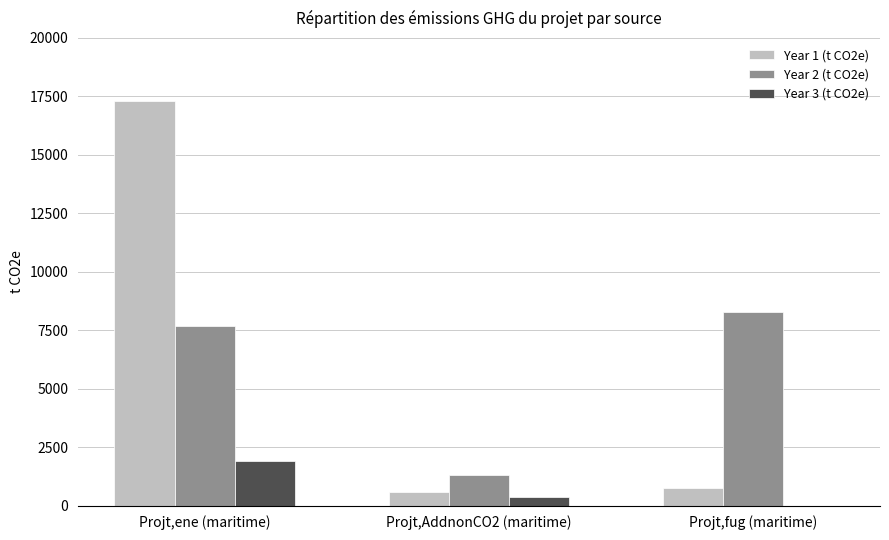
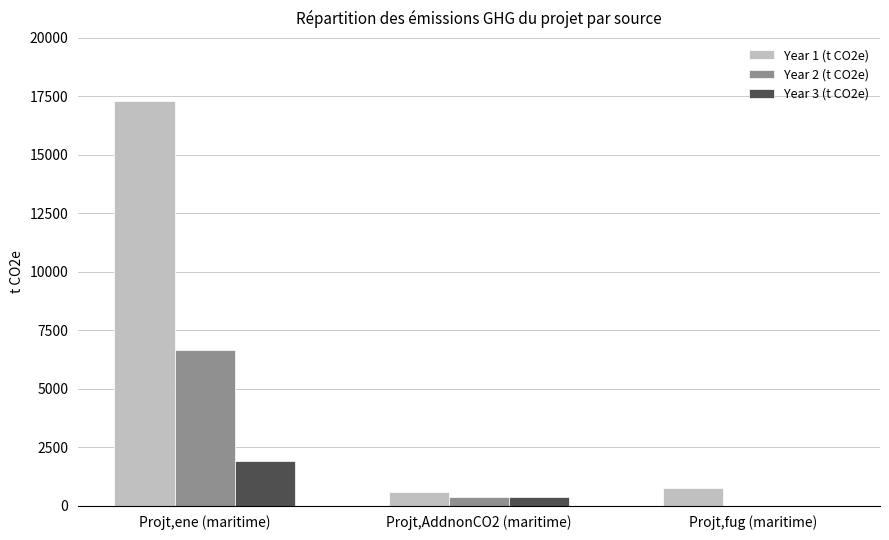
  {
    "Year 1 (t CO2e)": {
      "Projt,ene (maritime)": 17300,
      "Projt,AddnonCO2 (maritime)": 600,
      "Projt,fug (maritime)": 700
    },
    "Year 2 (t CO2e)": {
-     "Projt,ene (maritime)": 7700,
-     "Projt,AddnonCO2 (maritime)": 1300,
-     "Projt,fug (maritime)": 8300
+     "Projt,ene (maritime)": 6700,
+     "Projt,AddnonCO2 (maritime)": 400,
+     "Projt,fug (maritime)": 0
    },
    "Year 3 (t CO2e)": {
      "Projt,ene (maritime)": 1900,
      "Projt,AddnonCO2 (maritime)": 400,
      "Projt,fug (maritime)": 0
    }
  }
